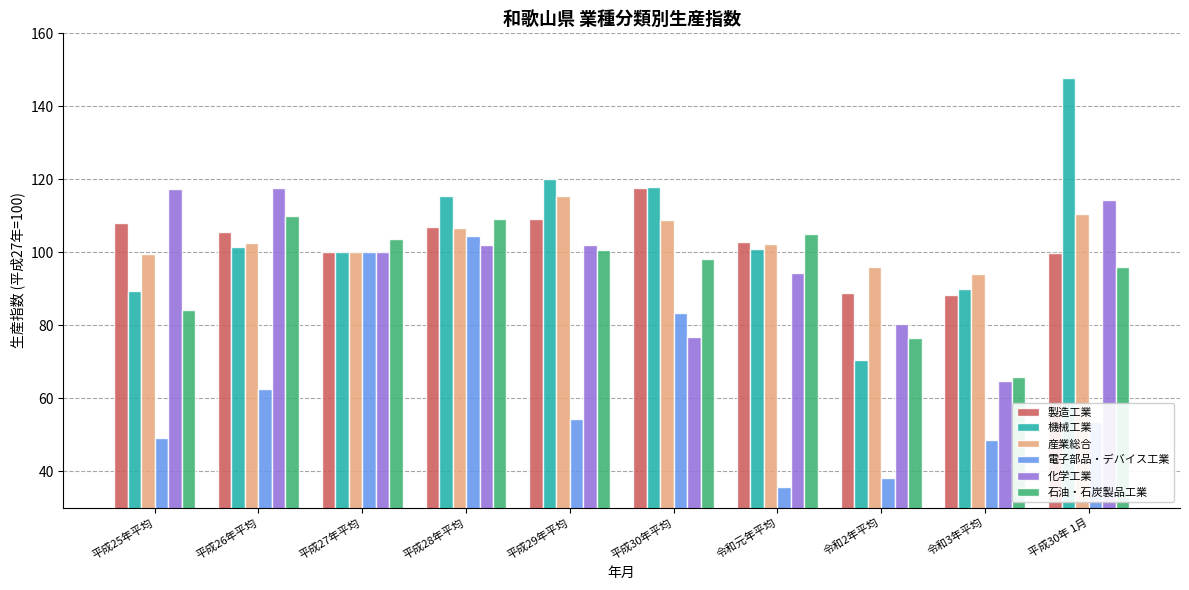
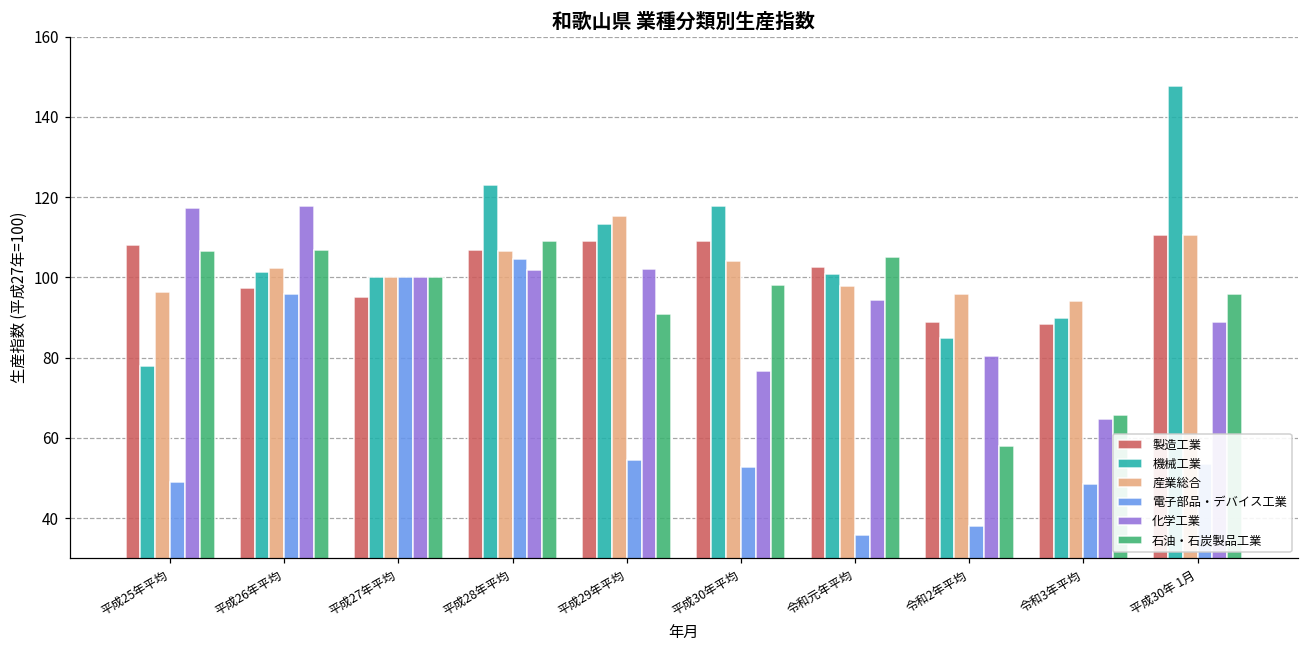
  {
    "製造工業": {
      "平成25年平均": 108,
-     "平成26年平均": 106,
-     "平成27年平均": 100,
+     "平成26年平均": 97,
+     "平成27年平均": 95,
      "平成28年平均": 107,
      "平成29年平均": 109,
-     "平成30年平均": 118,
+     "平成30年平均": 109,
      "令和元年平均": 103,
      "令和2年平均": 89,
      "令和3年平均": 88,
-     "平成30年 1月": 100
+     "平成30年 1月": 111
    },
    "機械工業": {
-     "平成25年平均": 89,
+     "平成25年平均": 78,
      "平成26年平均": 101,
      "平成27年平均": 100,
-     "平成28年平均": 115,
-     "平成29年平均": 120,
+     "平成28年平均": 123,
+     "平成29年平均": 113,
      "平成30年平均": 118,
      "令和元年平均": 101,
-     "令和2年平均": 71,
+     "令和2年平均": 85,
      "令和3年平均": 90,
      "平成30年 1月": 148
    },
    "産業総合": {
-     "平成25年平均": 100,
+     "平成25年平均": 96,
      "平成26年平均": 102,
      "平成27年平均": 100,
      "平成28年平均": 107,
      "平成29年平均": 115,
-     "平成30年平均": 109,
-     "令和元年平均": 102,
+     "平成30年平均": 104,
+     "令和元年平均": 98,
      "令和2年平均": 96,
      "令和3年平均": 94,
      "平成30年 1月": 111
    },
    "電子部品・デバイス工業": {
      "平成25年平均": 49,
-     "平成26年平均": 63,
+     "平成26年平均": 96,
      "平成27年平均": 100,
      "平成28年平均": 105,
      "平成29年平均": 54,
-     "平成30年平均": 83,
+     "平成30年平均": 53,
      "令和元年平均": 36,
      "令和2年平均": 38,
      "令和3年平均": 48
    },
    "化学工業": {
      "平成25年平均": 117,
      "平成26年平均": 118,
      "平成27年平均": 100,
      "平成28年平均": 102,
      "平成29年平均": 102,
      "平成30年平均": 77,
      "令和元年平均": 94,
      "令和2年平均": 80,
      "令和3年平均": 65,
-     "平成30年 1月": 114
+     "平成30年 1月": 89
    },
    "石油・石炭製品工業": {
-     "平成25年平均": 84,
-     "平成26年平均": 110,
-     "平成27年平均": 104,
+     "平成25年平均": 107,
+     "平成26年平均": 107,
+     "平成27年平均": 100,
      "平成28年平均": 109,
-     "平成29年平均": 101,
+     "平成29年平均": 91,
      "平成30年平均": 98,
      "令和元年平均": 105,
-     "令和2年平均": 77,
+     "令和2年平均": 58,
      "令和3年平均": 66,
      "平成30年 1月": 96
    }
  }
